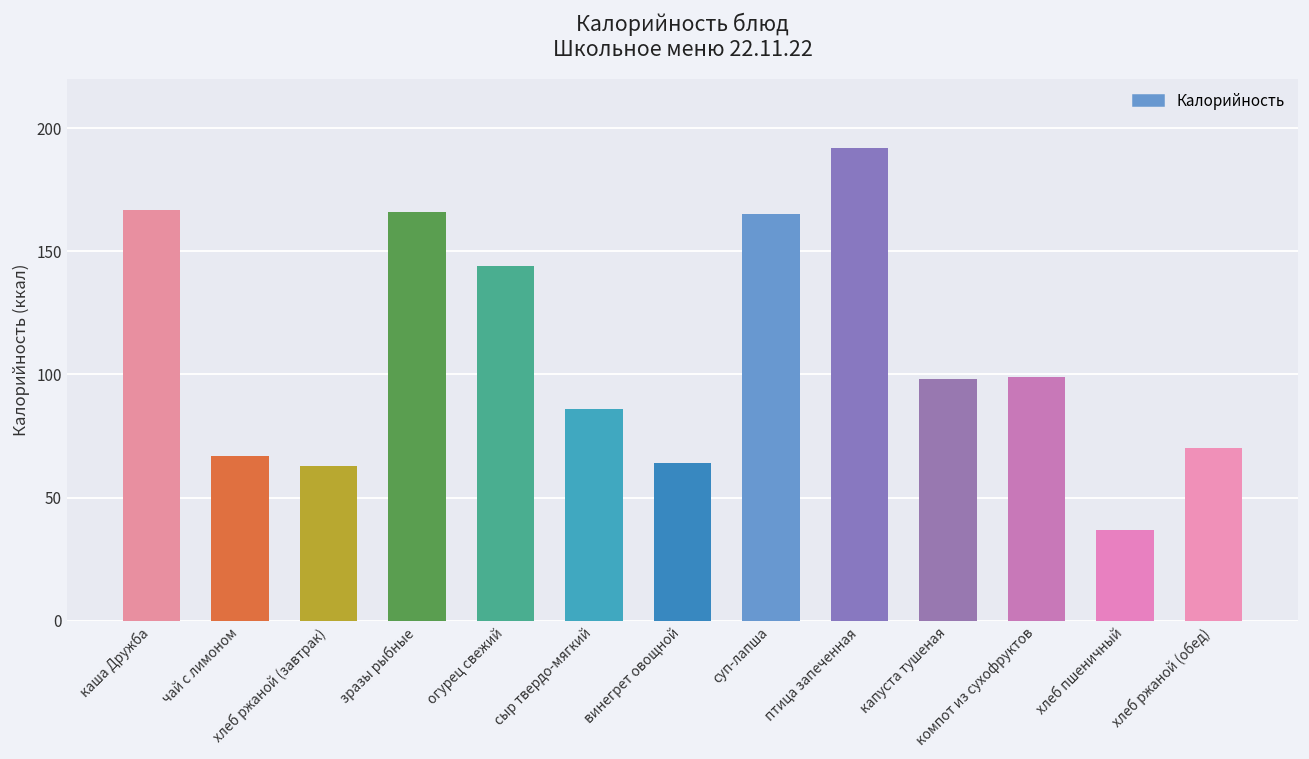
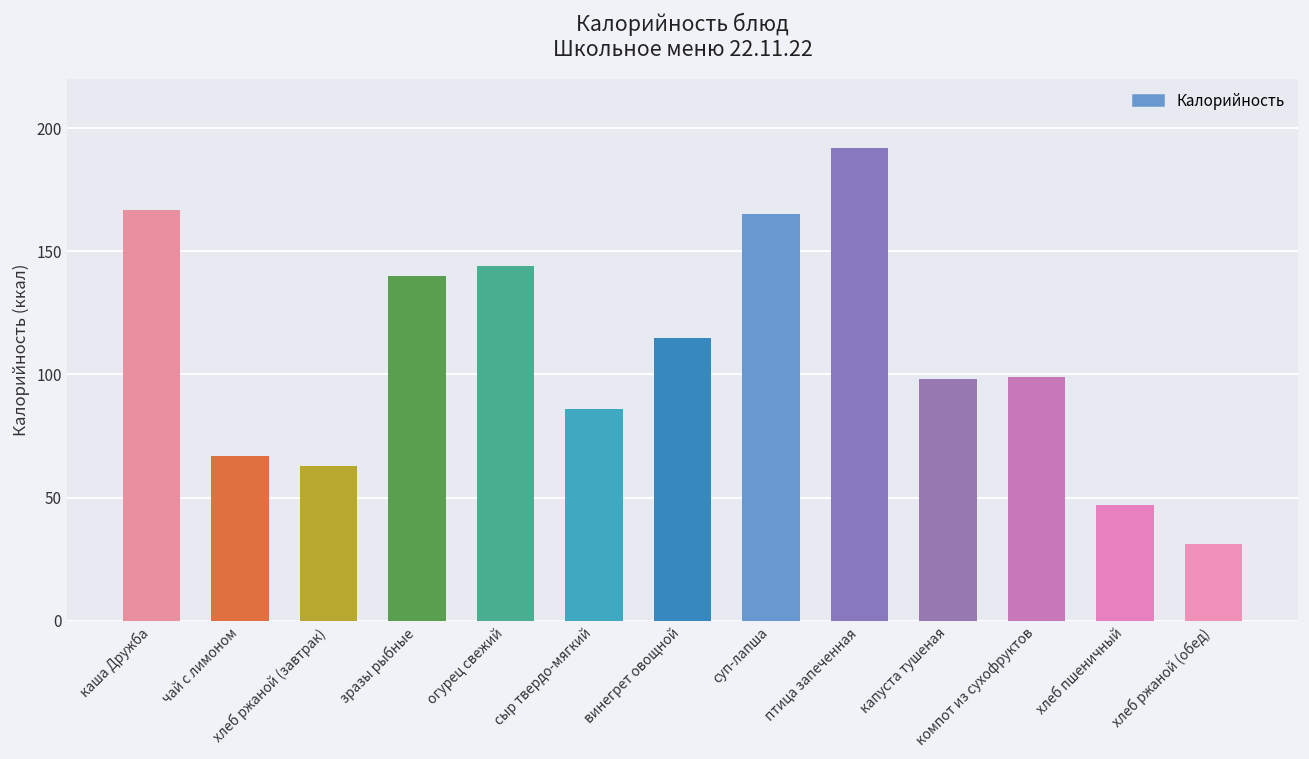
  {
    "каша Дружба": 167,
    "чай с лимоном": 67,
    "хлеб ржаной (завтрак)": 63,
-   "зразы рыбные": 166,
+   "зразы рыбные": 140,
    "огурец свежий": 144,
    "сыр твердо-мягкий": 86,
-   "винегрет овощной": 64,
+   "винегрет овощной": 115,
    "суп-лапша": 165,
    "птица запеченная": 192,
    "капуста тушеная": 98,
    "компот из сухофруктов": 99,
-   "хлеб пшеничный": 37,
-   "хлеб ржаной (обед)": 70
+   "хлеб пшеничный": 47,
+   "хлеб ржаной (обед)": 31
  }
